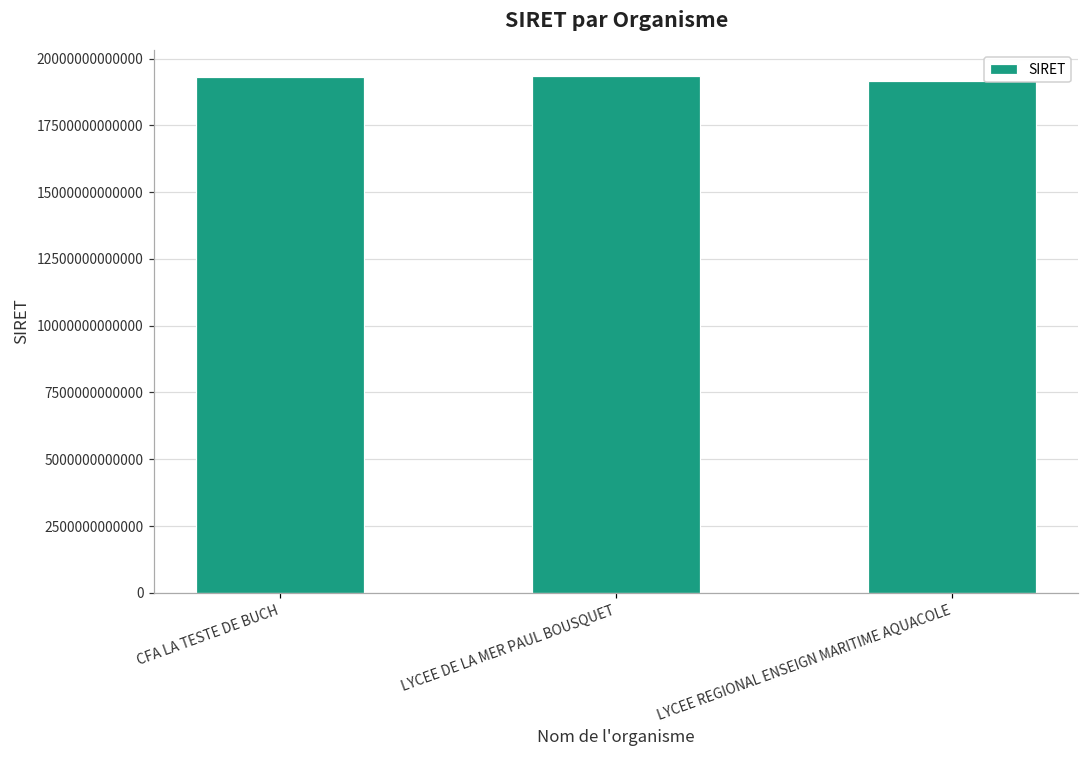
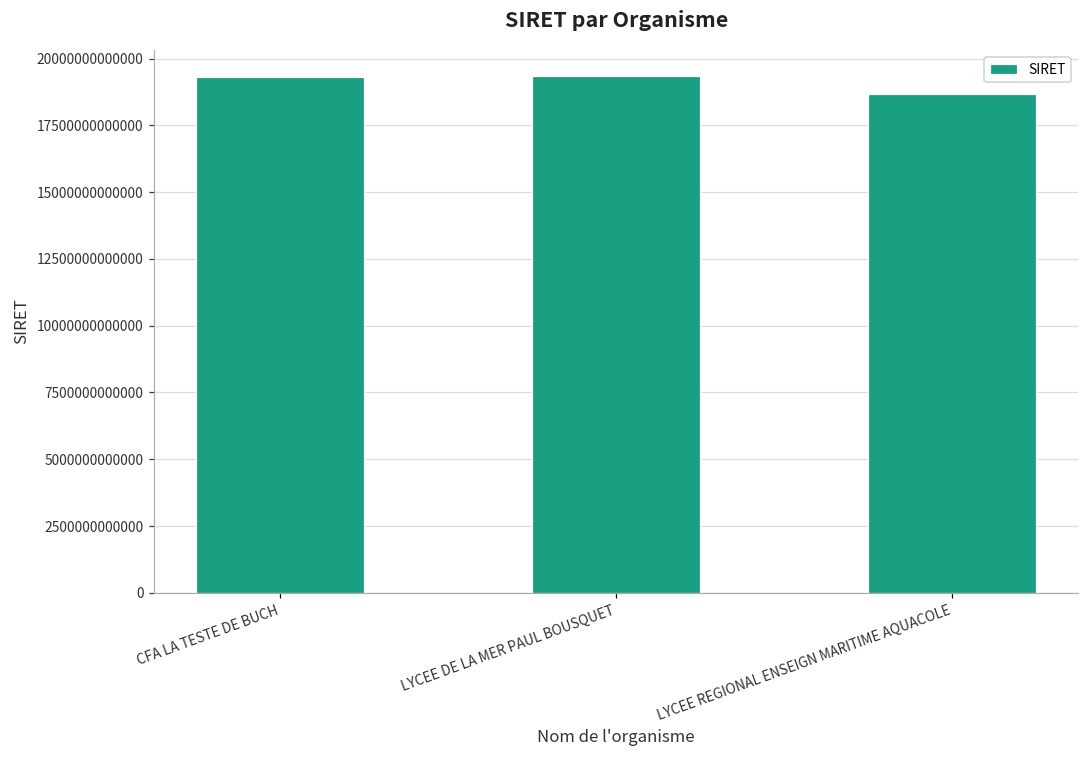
  {
    "CFA LA TESTE DE BUCH": 19300000000000,
    "LYCEE DE LA MER PAUL BOUSQUET": 19300000000000,
-   "LYCEE REGIONAL ENSEIGN MARITIME AQUACOLE": 19200000000000
+   "LYCEE REGIONAL ENSEIGN MARITIME AQUACOLE": 18700000000000
  }
